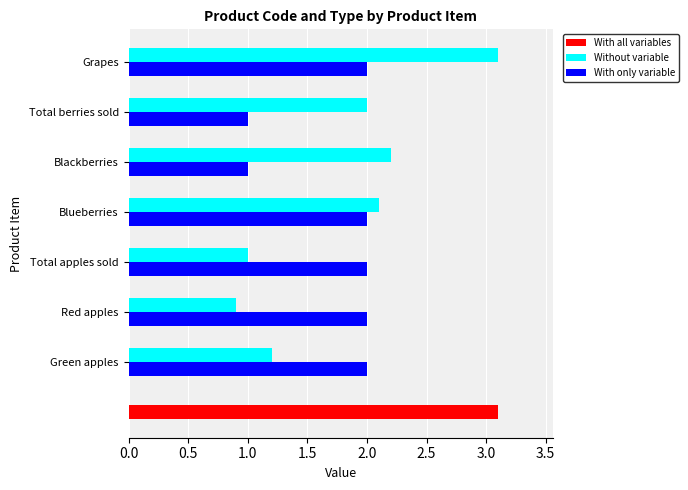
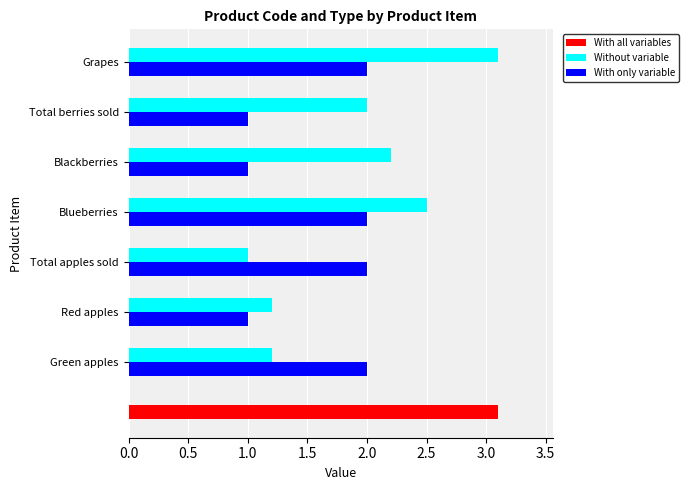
  {
    "Without variable": {
      "Grapes": 3.1,
      "Total berries sold": 2.0,
      "Blackberries": 2.2,
-     "Blueberries": 2.1,
+     "Blueberries": 2.5,
      "Total apples sold": 1.0,
-     "Red apples": 0.9,
+     "Red apples": 1.2,
      "Green apples": 1.2
    },
    "With only variable": {
      "Grapes": 2,
      "Total berries sold": 1,
      "Blackberries": 1,
      "Blueberries": 2,
      "Total apples sold": 2,
-     "Red apples": 2,
+     "Red apples": 1,
      "Green apples": 2
    }
  }
